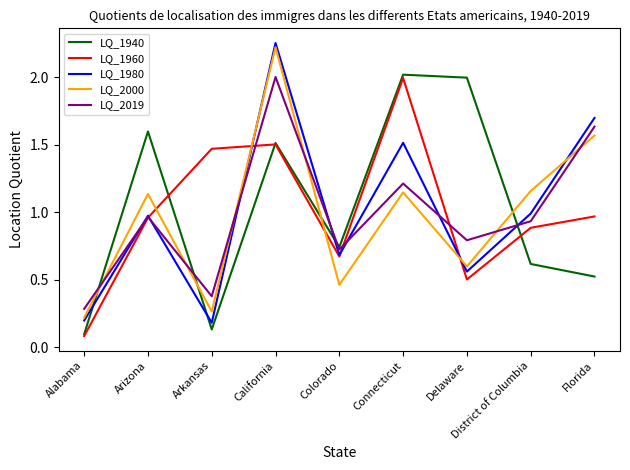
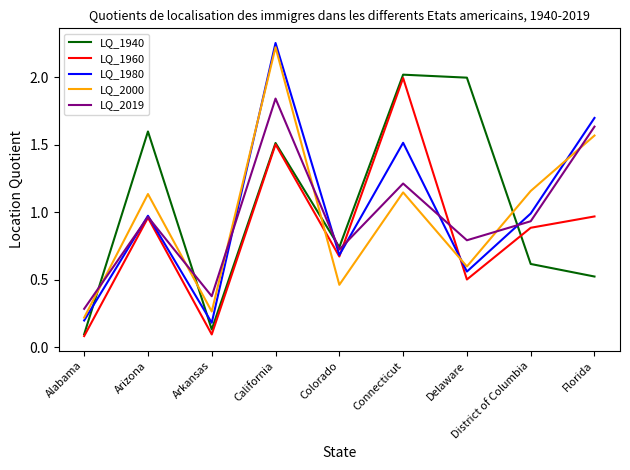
  {
    "LQ_1940": {
      "Arizona": 1.60,
      "Arkansas": 0.13,
      "Connecticut": 2.02,
      "Delaware": 2.00,
      "District of Columbia": 0.62,
      "Florida": 0.52
    },
    "LQ_1960": {
-     "Arkansas": 1.47,
+     "Arkansas": 0.10,
      "Connecticut": 2.00,
      "Delaware": 0.50,
      "District of Columbia": 0.89,
      "Florida": 0.97
    },
    "LQ_1980": {
      "Alabama": 0.20,
      "Arkansas": 0.18,
      "California": 2.26,
      "Connecticut": 1.52,
      "Delaware": 0.56,
      "District of Columbia": 0.99,
      "Florida": 1.70
    },
    "LQ_2000": {
      "Alabama": 0.22,
      "Arizona": 1.14,
      "Arkansas": 0.27,
      "California": 2.22,
      "Colorado": 0.46,
      "Connecticut": 1.15,
      "Delaware": 0.60,
      "District of Columbia": 1.16,
      "Florida": 1.57
    },
    "LQ_2019": {
      "Alabama": 0.29,
      "Arkansas": 0.38,
-     "California": 2.00,
+     "California": 1.84,
      "Connecticut": 1.21,
      "Delaware": 0.79,
      "District of Columbia": 0.93,
      "Florida": 1.64
    }
  }
